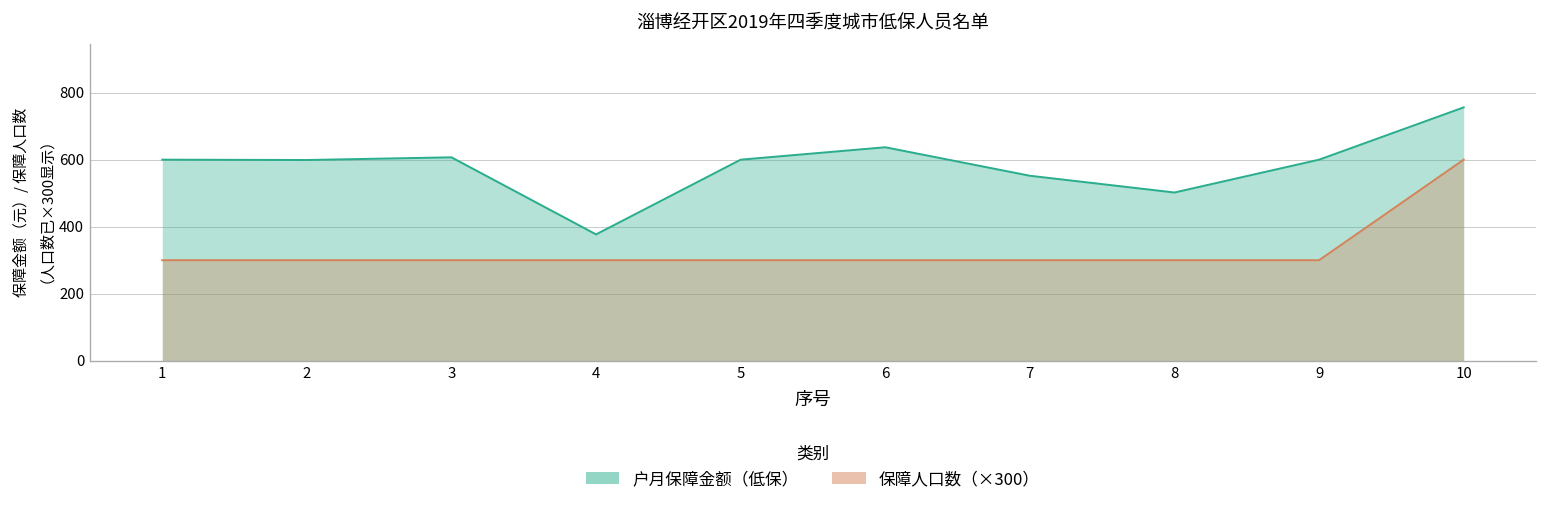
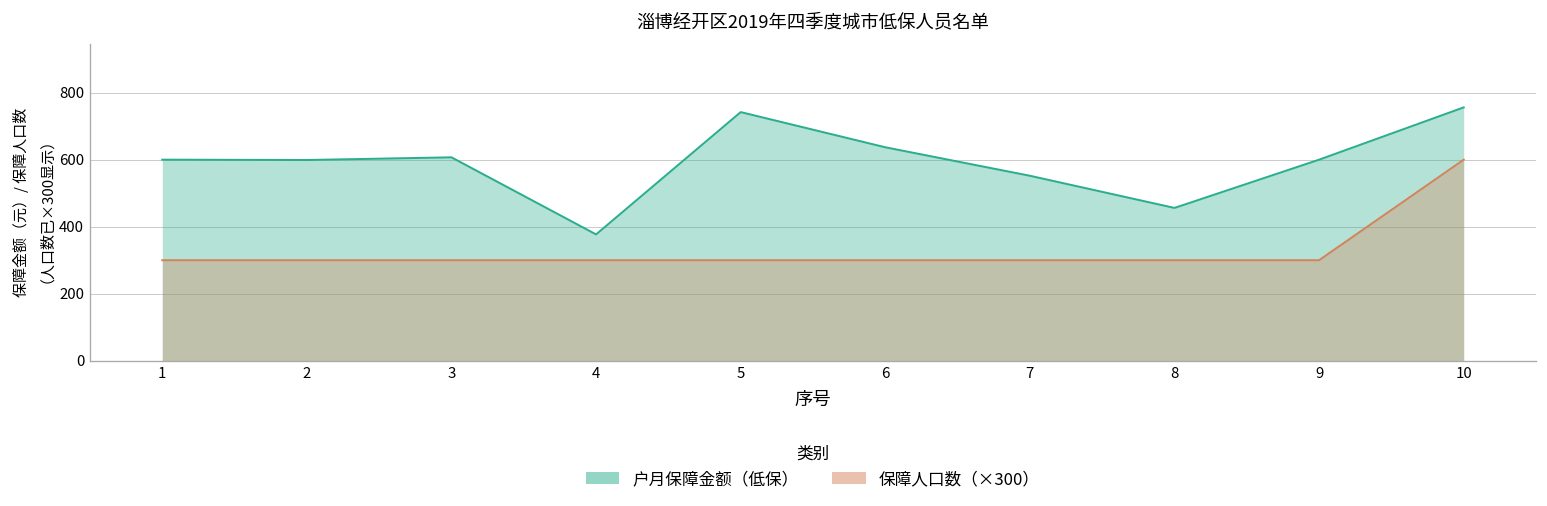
  {
    "户月保障金额（低保）": {
      "1": 600,
      "2": 600,
      "3": 610,
      "4": 380,
-     "5": 600,
+     "5": 740,
      "6": 640,
      "7": 550,
-     "8": 500,
+     "8": 460,
      "9": 600,
      "10": 760
    },
    "保障人口数（×300）": {
      "1": 300,
      "2": 300,
      "3": 300,
      "4": 300,
      "5": 300,
      "6": 300,
      "7": 300,
      "8": 300,
      "9": 300,
      "10": 600
    }
  }
